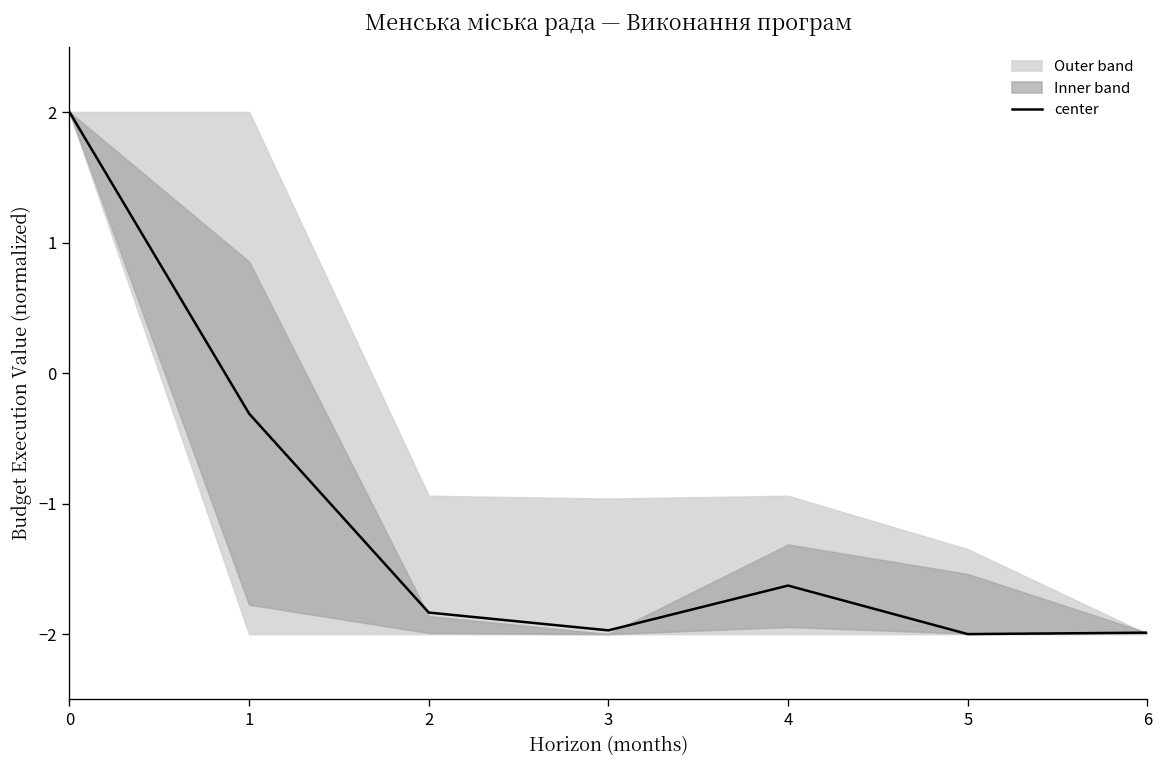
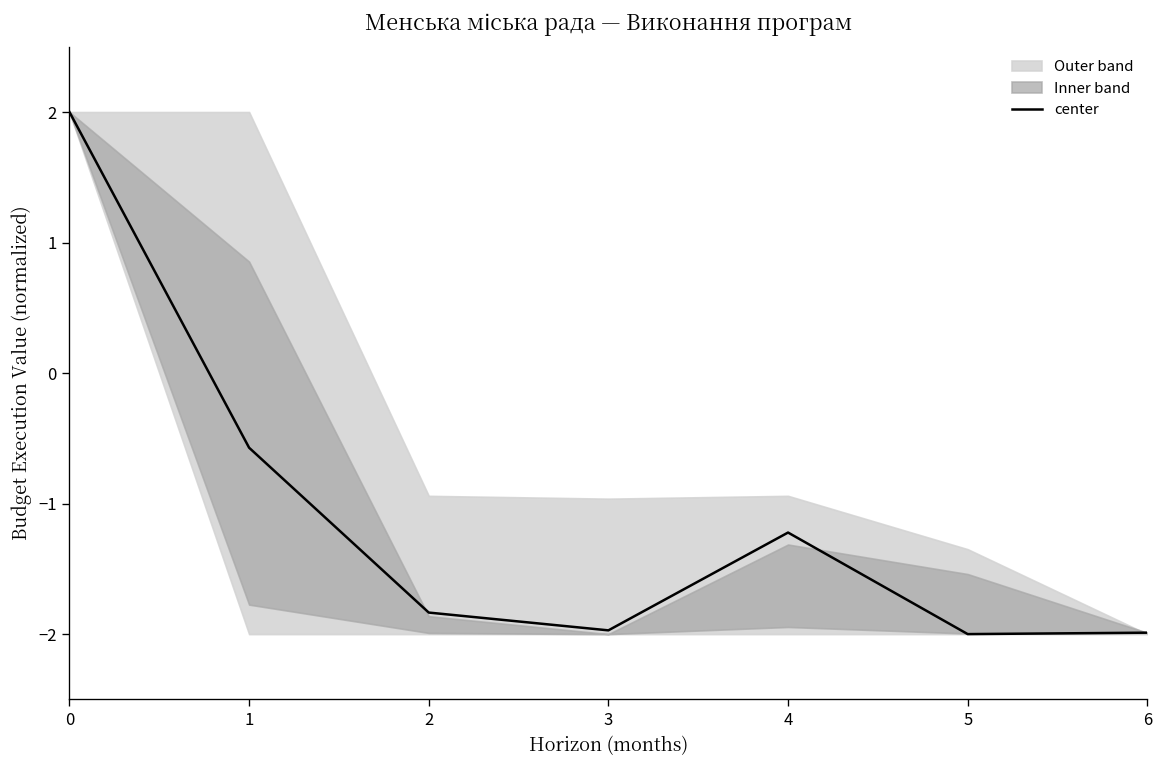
  {
    "center": {
-     "1": -0.31,
+     "1": -0.57,
      "2": -1.84,
      "3": -1.97,
-     "4": -1.63,
+     "4": -1.22,
      "5": -2.00
    },
    "Outer band": {
      "3": 1.04
    }
  }
